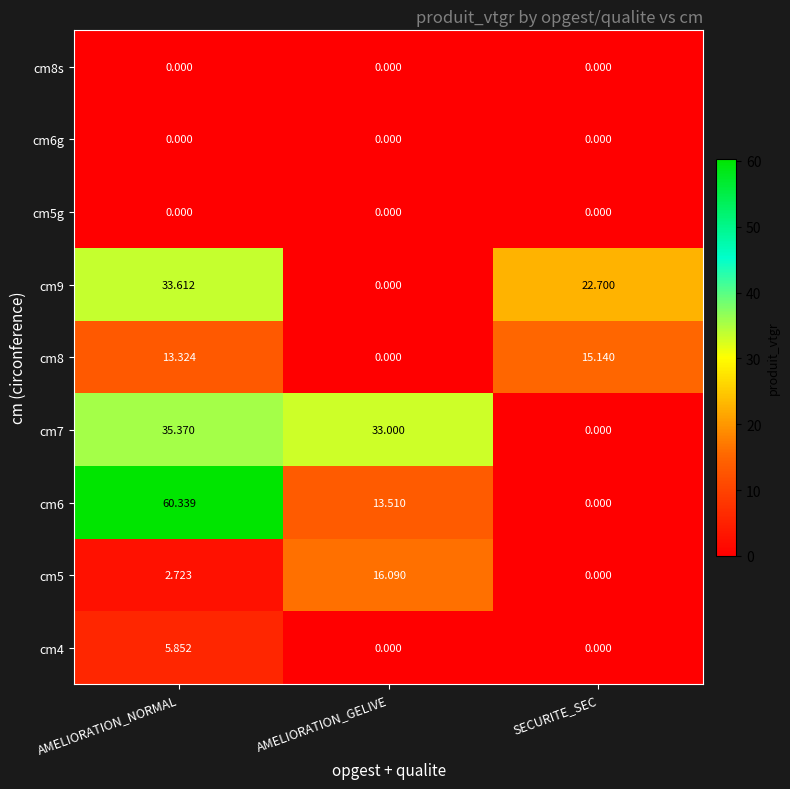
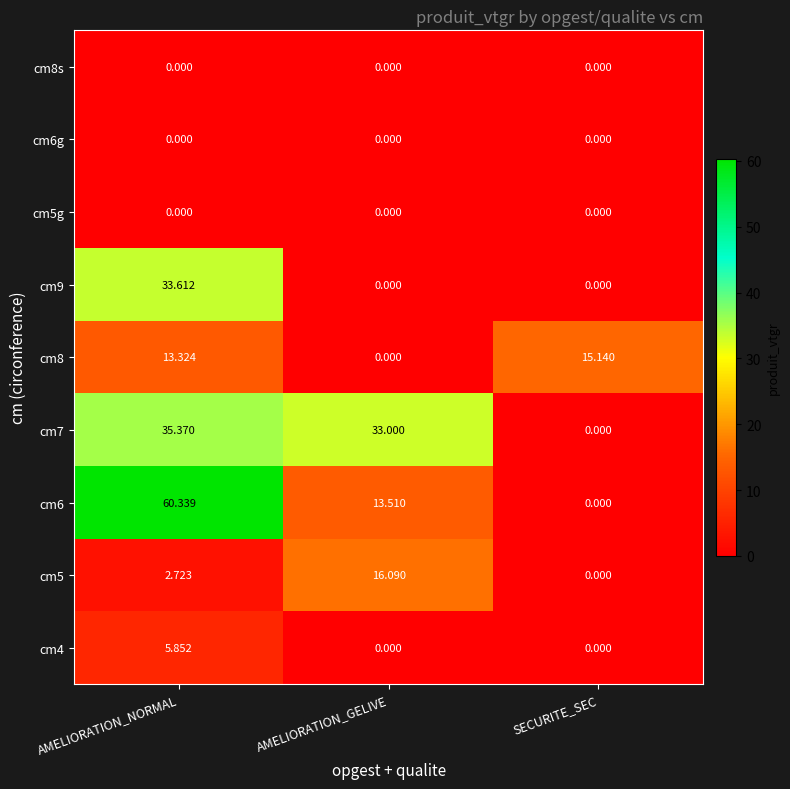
  {
    "cm8s": {
      "AMELIORATION_NORMAL": 0.000,
      "AMELIORATION_GELIVE": 0.000,
      "SECURITE_SEC": 0.000
    },
    "cm6g": {
      "AMELIORATION_NORMAL": 0.000,
      "AMELIORATION_GELIVE": 0.000,
      "SECURITE_SEC": 0.000
    },
    "cm5g": {
      "AMELIORATION_NORMAL": 0.000,
      "AMELIORATION_GELIVE": 0.000,
      "SECURITE_SEC": 0.000
    },
    "cm9": {
      "AMELIORATION_NORMAL": 33.612,
      "AMELIORATION_GELIVE": 0.000,
-     "SECURITE_SEC": 22.700
+     "SECURITE_SEC": 0.000
    },
    "cm8": {
      "AMELIORATION_NORMAL": 13.324,
      "AMELIORATION_GELIVE": 0.000,
      "SECURITE_SEC": 15.140
    },
    "cm7": {
      "AMELIORATION_NORMAL": 35.370,
      "AMELIORATION_GELIVE": 33.000,
      "SECURITE_SEC": 0.000
    },
    "cm6": {
      "AMELIORATION_NORMAL": 60.339,
      "AMELIORATION_GELIVE": 13.510,
      "SECURITE_SEC": 0.000
    },
    "cm5": {
      "AMELIORATION_NORMAL": 2.723,
      "AMELIORATION_GELIVE": 16.090,
      "SECURITE_SEC": 0.000
    },
    "cm4": {
      "AMELIORATION_NORMAL": 5.852,
      "AMELIORATION_GELIVE": 0.000,
      "SECURITE_SEC": 0.000
    }
  }
